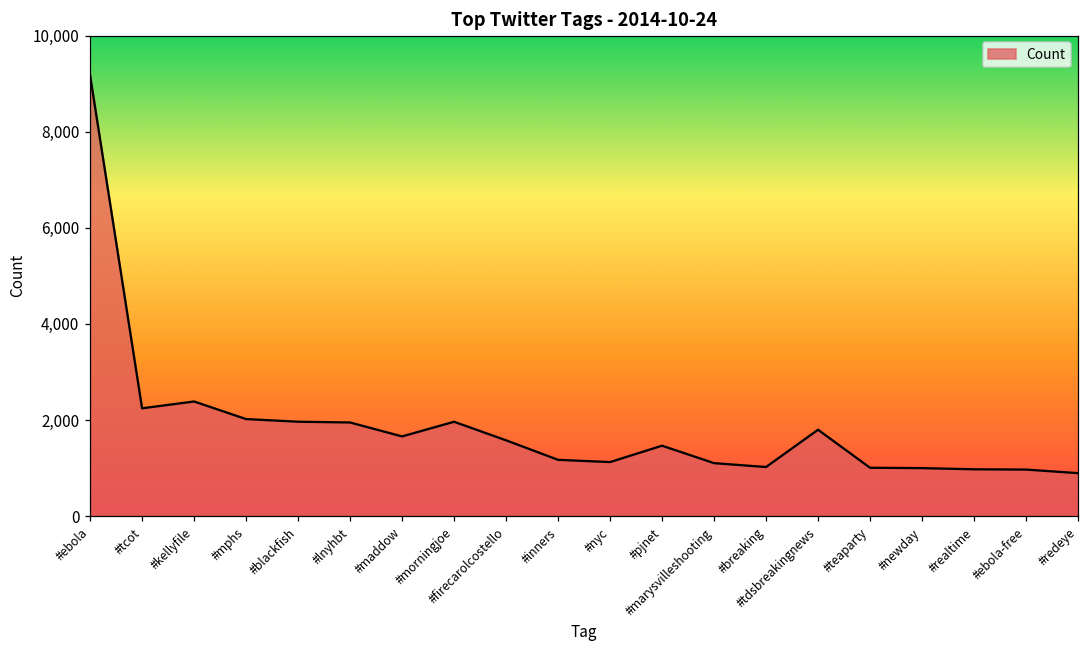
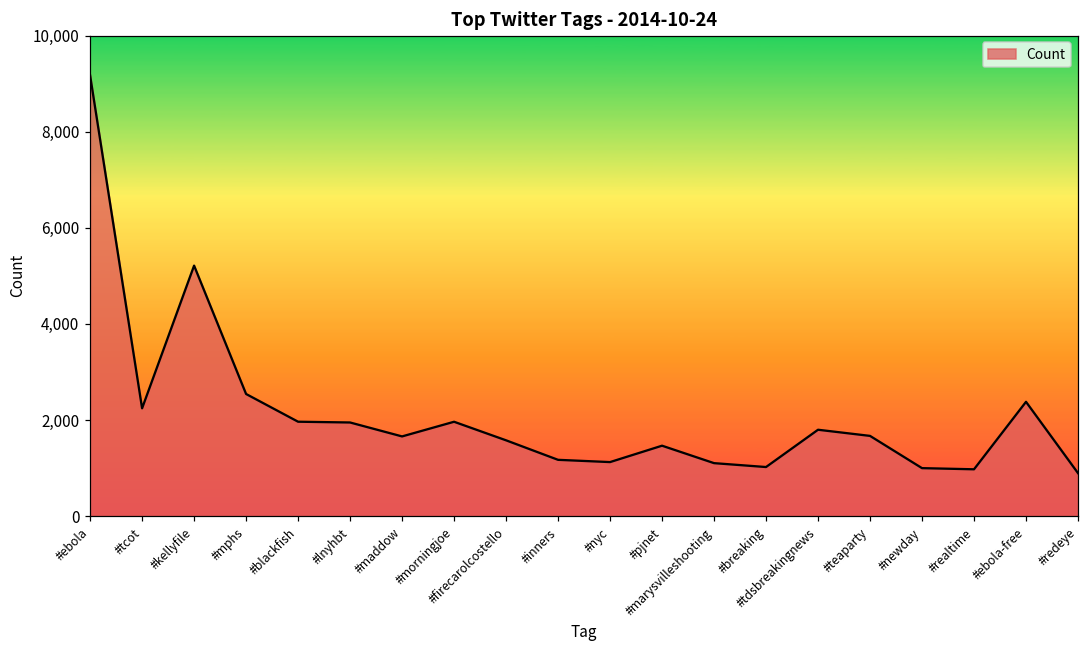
  {
    "#ebola": "9,200",
    "#tcot": "2,200",
-   "#kellyfile": "2,400",
-   "#mphs": "2,000",
+   "#kellyfile": "5,200",
+   "#mphs": "2,500",
    "#blackfish": "2,000",
    "#lnyhbt": "1,900",
    "#maddow": "1,700",
    "#morningjoe": "2,000",
    "#firecarolcostello": "1,600",
    "#inners": "1,200",
    "#nyc": "1,100",
    "#pjnet": "1,500",
    "#marysvilleshooting": "1,100",
    "#breaking": "1,000",
    "#tdsbreakingnews": "1,800",
-   "#teaparty": "1,000",
+   "#teaparty": "1,700",
    "#newday": "1,000",
    "#realtime": "1,000",
-   "#ebola-free": "1,000",
+   "#ebola-free": "2,400",
    "#redeye": "900"
  }
